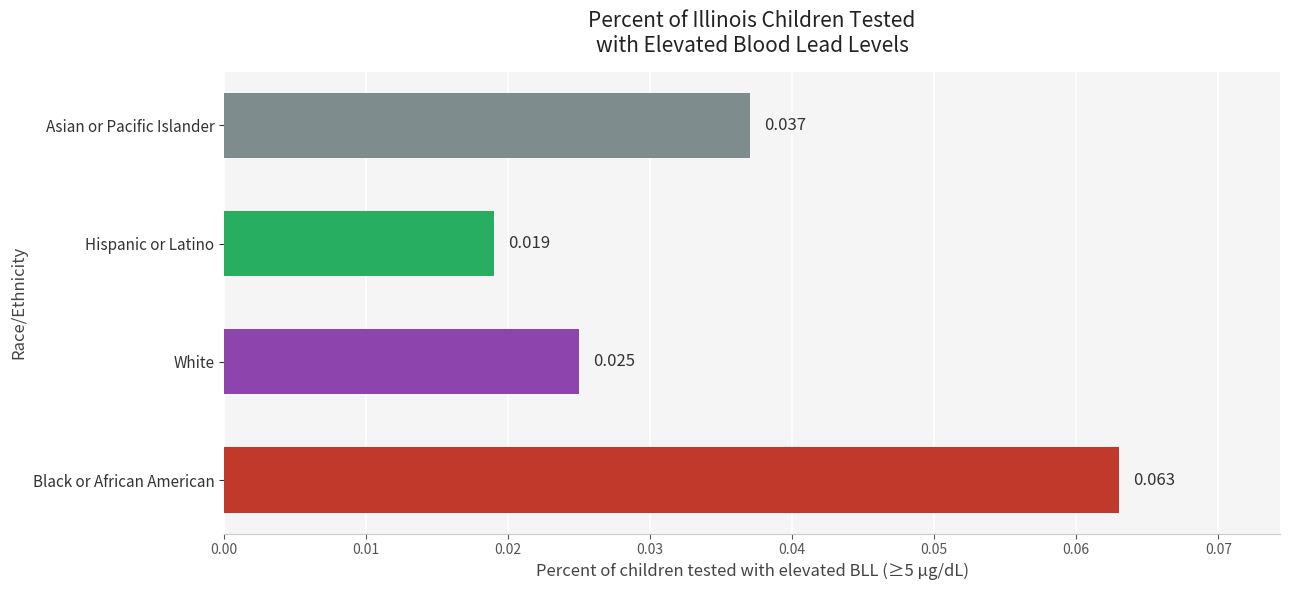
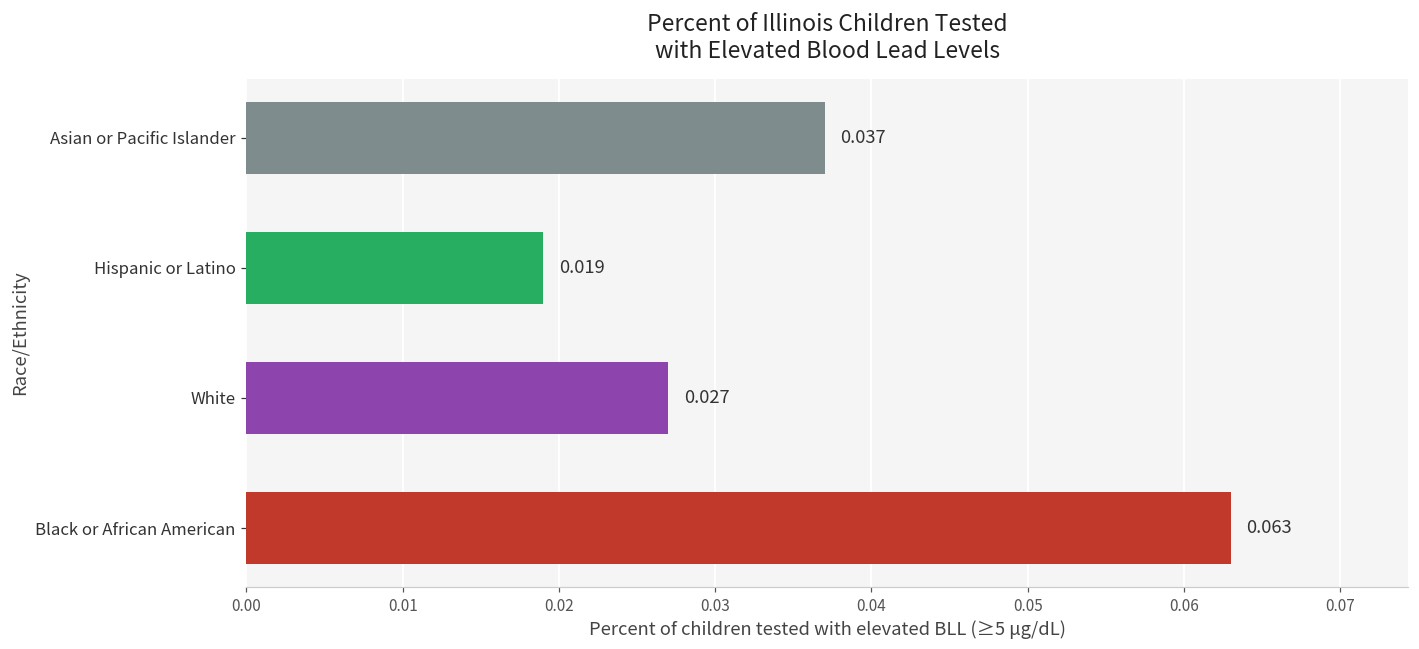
  {
    "Asian or Pacific Islander": 0.037,
    "Hispanic or Latino": 0.019,
-   "White": 0.025,
+   "White": 0.027,
    "Black or African American": 0.063
  }
